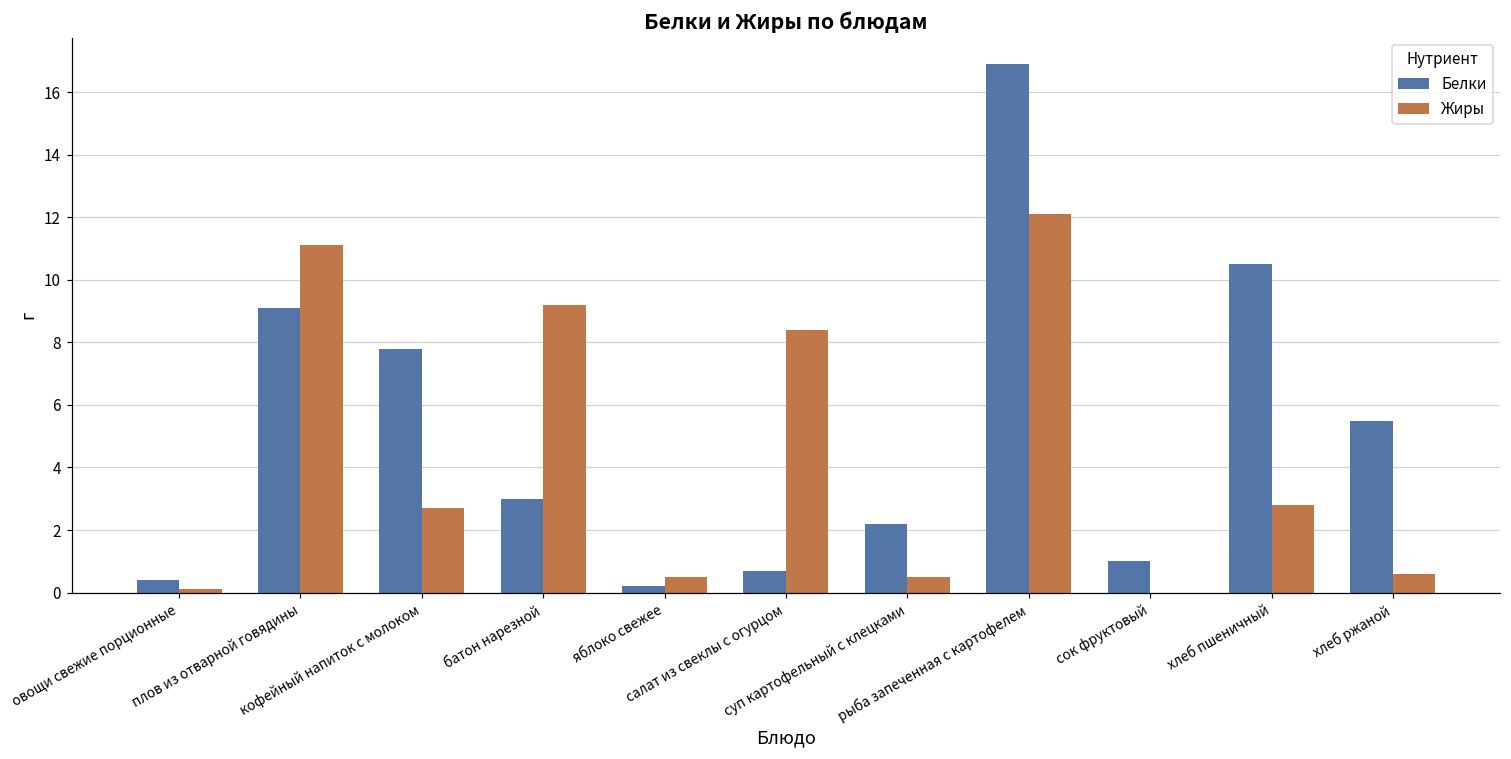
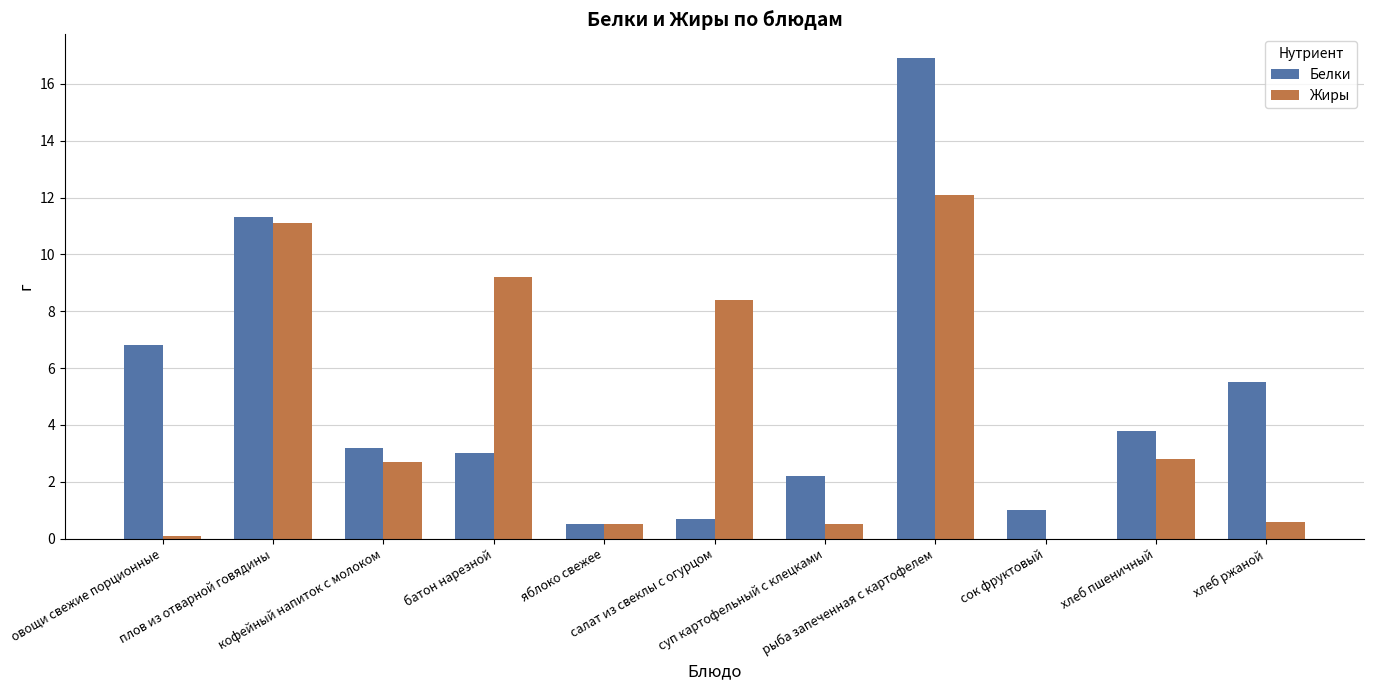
  {
    "Белки": {
-     "овощи свежие порционные": 0.4,
-     "плов из отварной говядины": 9.1,
-     "кофейный напиток с молоком": 7.8,
+     "овощи свежие порционные": 6.8,
+     "плов из отварной говядины": 11.3,
+     "кофейный напиток с молоком": 3.2,
      "батон нарезной": 3.0,
-     "яблоко свежее": 0.2,
+     "яблоко свежее": 0.5,
      "салат из свеклы с огурцом": 0.7,
      "суп картофельный с клецками": 2.2,
      "рыба запеченная с картофелем": 16.9,
      "сок фруктовый": 1.0,
-     "хлеб пшеничный": 10.5,
+     "хлеб пшеничный": 3.8,
      "хлеб ржаной": 5.5
    },
    "Жиры": {
      "овощи свежие порционные": 0.1,
      "плов из отварной говядины": 11.1,
      "кофейный напиток с молоком": 2.7,
      "батон нарезной": 9.2,
      "яблоко свежее": 0.5,
      "салат из свеклы с огурцом": 8.4,
      "суп картофельный с клецками": 0.5,
      "рыба запеченная с картофелем": 12.1,
      "сок фруктовый": 0.0,
      "хлеб пшеничный": 2.8,
      "хлеб ржаной": 0.6
    }
  }
